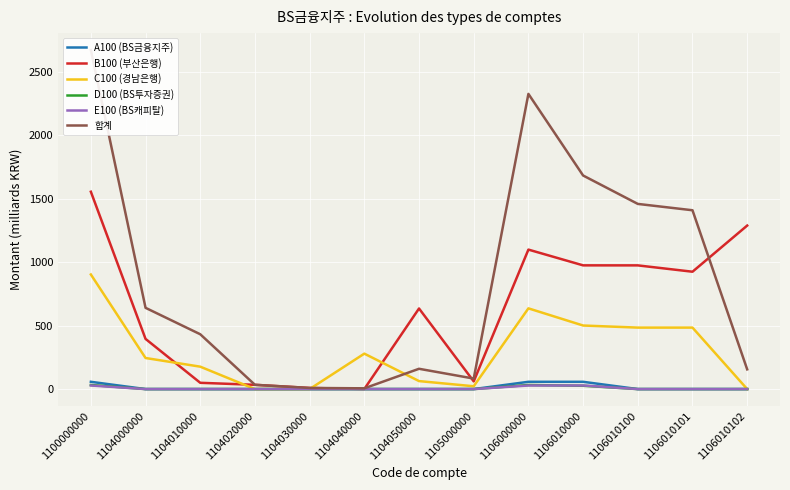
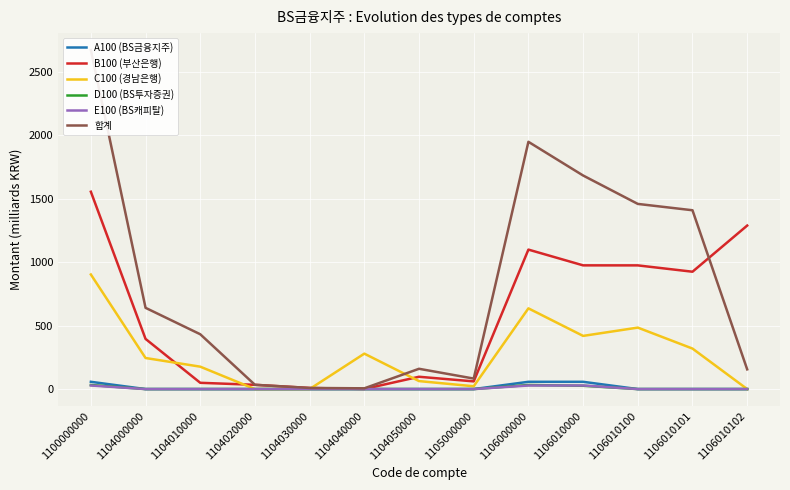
  {
    "A100 (BS금융지주)": {
      "1100000000": 60,
      "1106000000": 60,
      "1106010000": 60
    },
    "B100 (부산은행)": {
      "1100000000": 1560,
      "1104000000": 400,
      "1104010000": 50,
-     "1104050000": 640,
+     "1104050000": 100,
      "1105000000": 60,
      "1106000000": 1100,
      "1106010000": 980,
      "1106010100": 970,
      "1106010101": 920,
      "1106010102": 1290
    },
    "C100 (경남은행)": {
      "1100000000": 900,
      "1104000000": 240,
      "1104010000": 180,
      "1104040000": 280,
      "1104050000": 60,
      "1105000000": 20,
      "1106000000": 640,
-     "1106010000": 500,
+     "1106010000": 420,
      "1106010100": 480,
-     "1106010101": 480
+     "1106010101": 320
    },
    "합계": {
      "1104000000": 640,
      "1104010000": 430,
      "1104050000": 160,
      "1105000000": 80,
-     "1106000000": 2330,
+     "1106000000": 1950,
      "1106010000": 1680,
      "1106010100": 1460,
      "1106010101": 1410,
      "1106010102": 160
    }
  }
